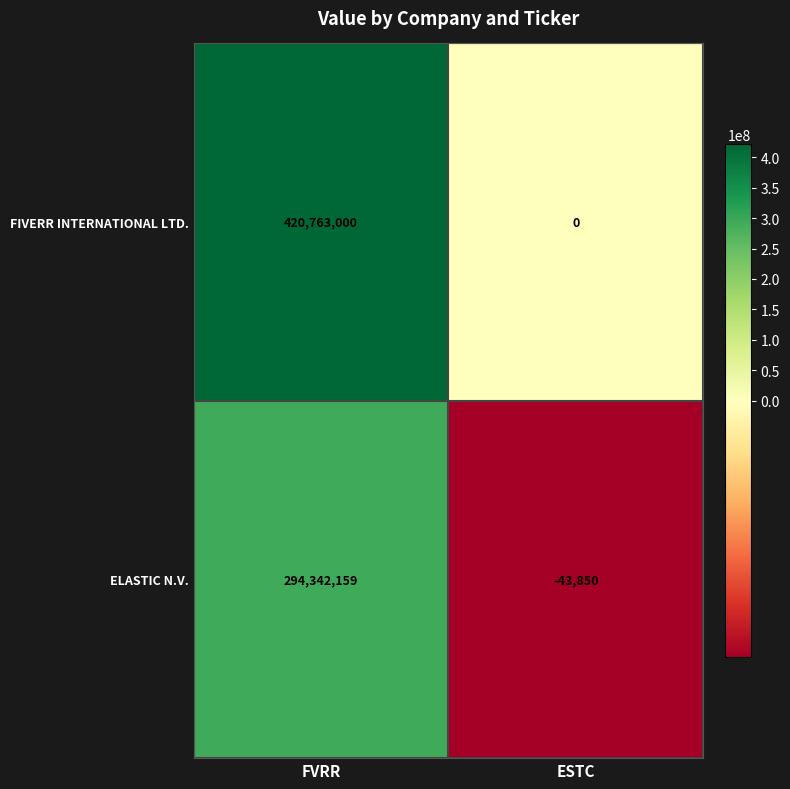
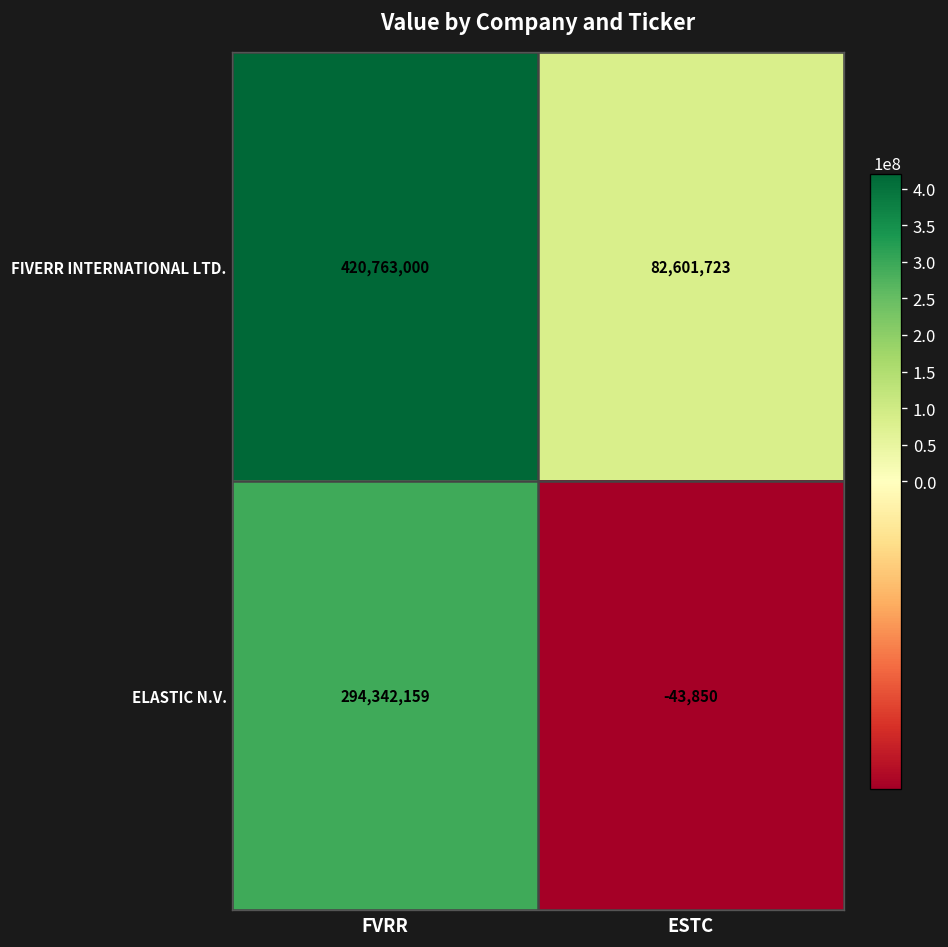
  {
    "FIVERR INTERNATIONAL LTD.": {
      "FVRR": "420,763,000",
-     "ESTC": "0"
+     "ESTC": "82,601,723"
    },
    "ELASTIC N.V.": {
      "FVRR": "294,342,159",
      "ESTC": "-43,850"
    }
  }
